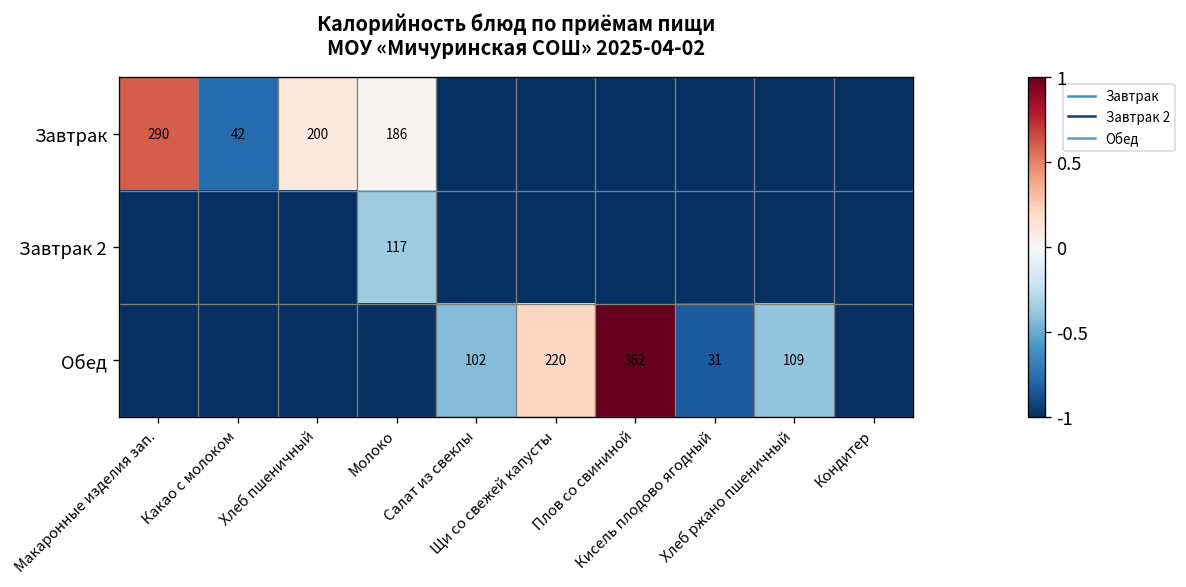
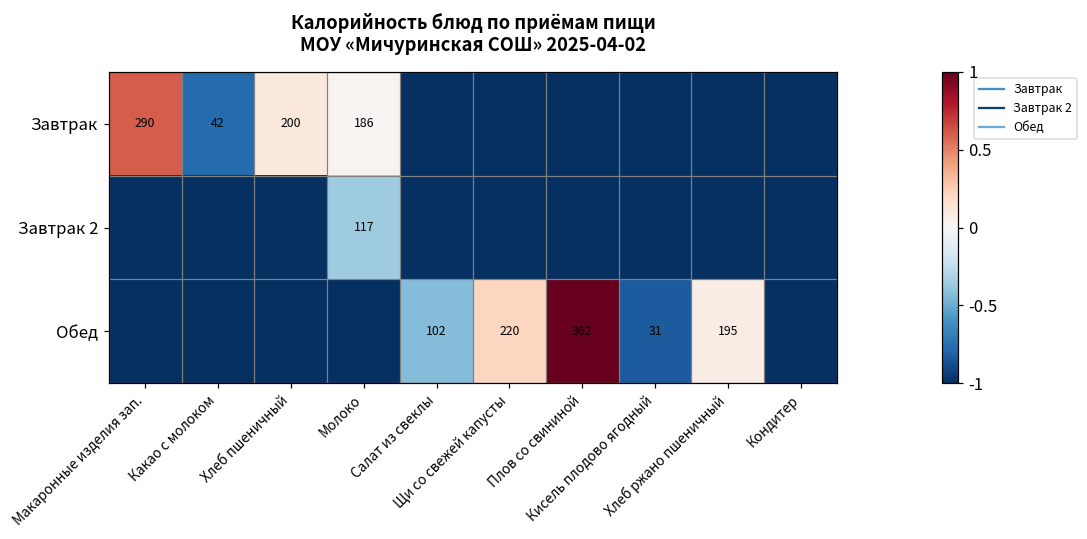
  {
    "Завтрак": {
      "Макаронные изделия зап.": 290,
      "Какао с молоком": 42,
      "Хлеб пшеничный": 200,
      "Молоко": 186
    },
    "Завтрак 2": {
      "Молоко": 117
    },
    "Обед": {
      "Салат из свеклы": 102,
      "Щи со свежей капусты": 220,
      "Плов со свининой": 362,
      "Кисель плодово ягодный": 31,
-     "Хлеб ржано пшеничный": 109
+     "Хлеб ржано пшеничный": 195
    }
  }
